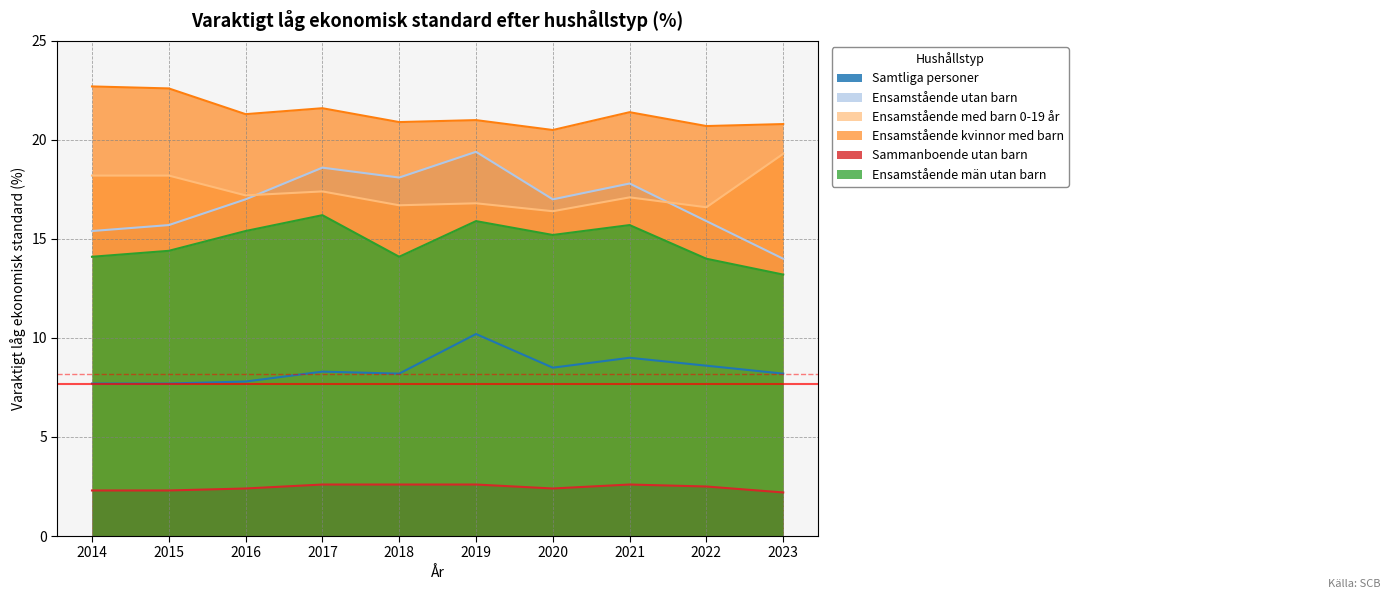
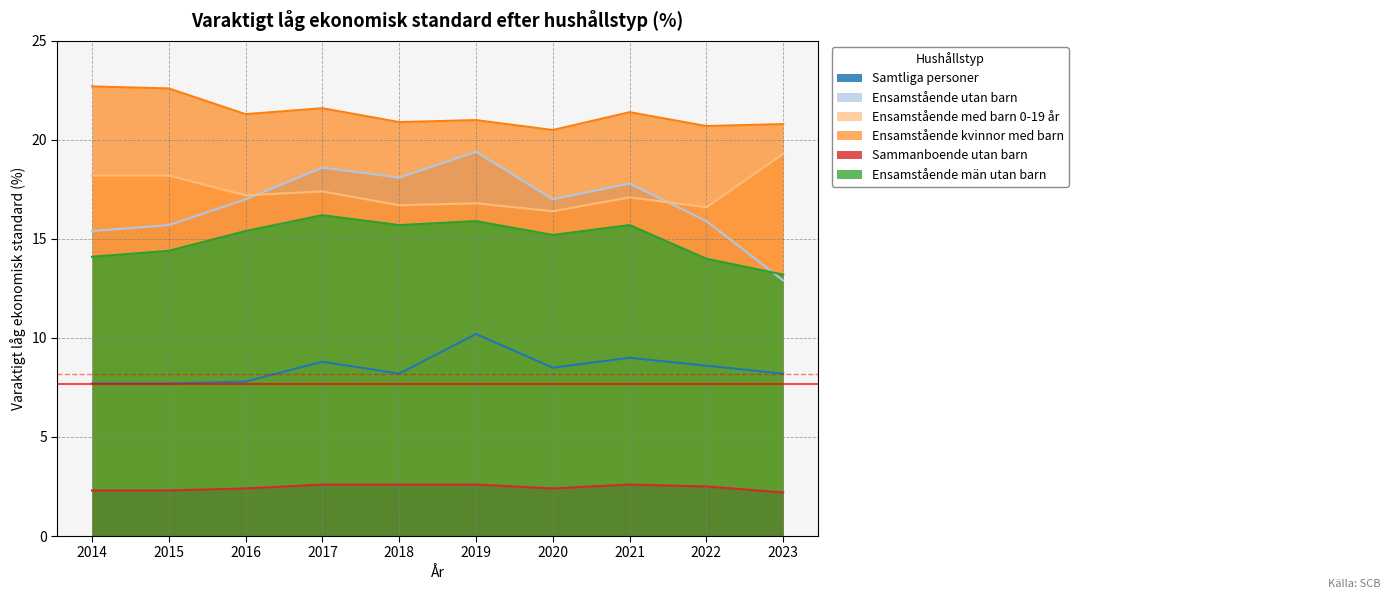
  {
    "Samtliga personer": {
      "2014": 7.7,
      "2015": 7.7,
      "2016": 7.8,
-     "2017": 8.3,
+     "2017": 8.8,
      "2018": 8.2,
      "2019": 10.2,
      "2020": 8.5,
      "2021": 9.0,
      "2022": 8.6,
      "2023": 8.2
    },
    "Ensamstående utan barn": {
      "2014": 15.4,
      "2015": 15.7,
      "2016": 17.0,
      "2017": 18.6,
      "2018": 18.1,
      "2019": 19.4,
      "2020": 17.0,
      "2021": 17.8,
      "2022": 15.9,
-     "2023": 14.0
+     "2023": 12.9
    },
    "Ensamstående med barn 0-19 år": {
      "2014": 18.2,
      "2015": 18.2,
      "2016": 17.2,
      "2017": 17.4,
      "2018": 16.7,
      "2019": 16.8,
      "2020": 16.4,
      "2021": 17.1,
      "2022": 16.6,
      "2023": 19.3
    },
    "Ensamstående kvinnor med barn": {
      "2014": 22.7,
      "2015": 22.6,
      "2016": 21.3,
      "2017": 21.6,
      "2018": 20.9,
      "2019": 21.0,
      "2020": 20.5,
      "2021": 21.4,
      "2022": 20.7,
      "2023": 20.8
    },
    "Sammanboende utan barn": {
      "2014": 2.3,
      "2015": 2.3,
      "2016": 2.4,
      "2017": 2.6,
      "2018": 2.6,
      "2019": 2.6,
      "2020": 2.4,
      "2021": 2.6,
      "2022": 2.5,
      "2023": 2.2
    },
    "Ensamstående män utan barn": {
      "2014": 14.1,
      "2015": 14.4,
      "2016": 15.4,
      "2017": 16.2,
-     "2018": 14.1,
+     "2018": 15.7,
      "2019": 15.9,
      "2020": 15.2,
      "2021": 15.7,
      "2022": 14.0,
      "2023": 13.2
    }
  }
